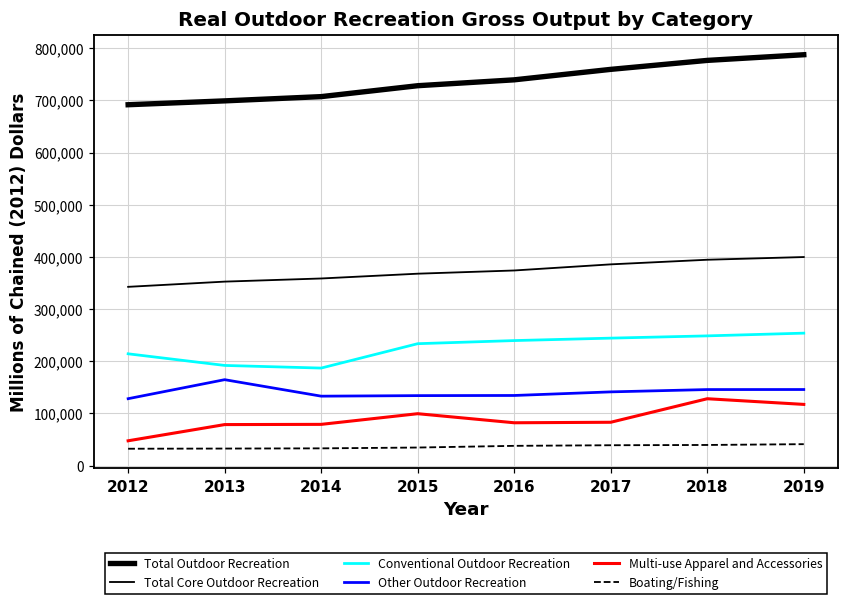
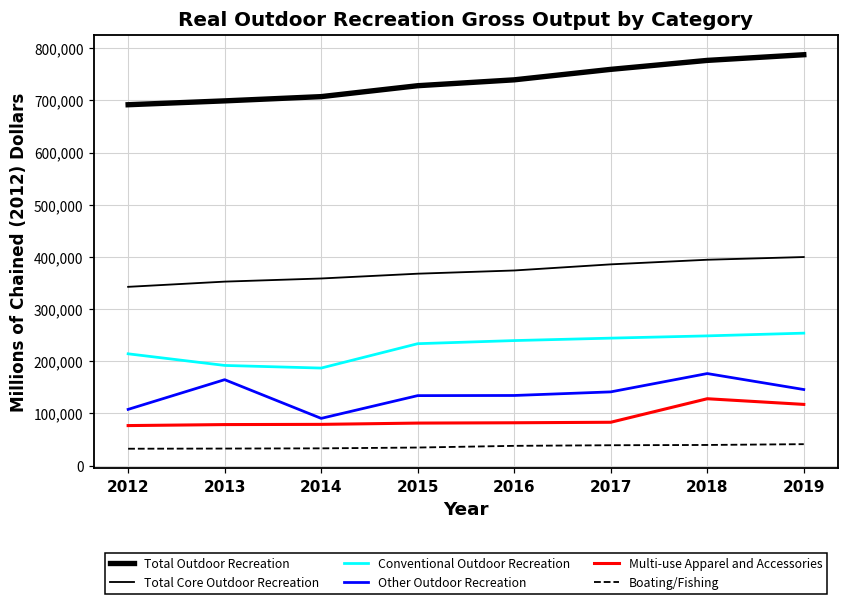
  {
    "Conventional Outdoor Recreation": {
      "2012": "210,000",
      "2013": "190,000",
      "2014": "190,000",
      "2015": "230,000",
      "2016": "240,000",
      "2017": "240,000",
      "2018": "250,000",
      "2019": "250,000"
    },
    "Other Outdoor Recreation": {
-     "2012": "130,000",
+     "2012": "110,000",
      "2013": "160,000",
-     "2014": "130,000",
+     "2014": "90,000",
      "2015": "130,000",
      "2016": "130,000",
      "2017": "140,000",
-     "2018": "150,000",
+     "2018": "180,000",
      "2019": "150,000"
    },
    "Multi-use Apparel and Accessories": {
-     "2012": "50,000",
+     "2012": "80,000",
      "2013": "80,000",
      "2014": "80,000",
-     "2015": "100,000",
+     "2015": "80,000",
      "2016": "80,000",
      "2017": "80,000",
      "2018": "130,000",
      "2019": "120,000"
    }
  }
